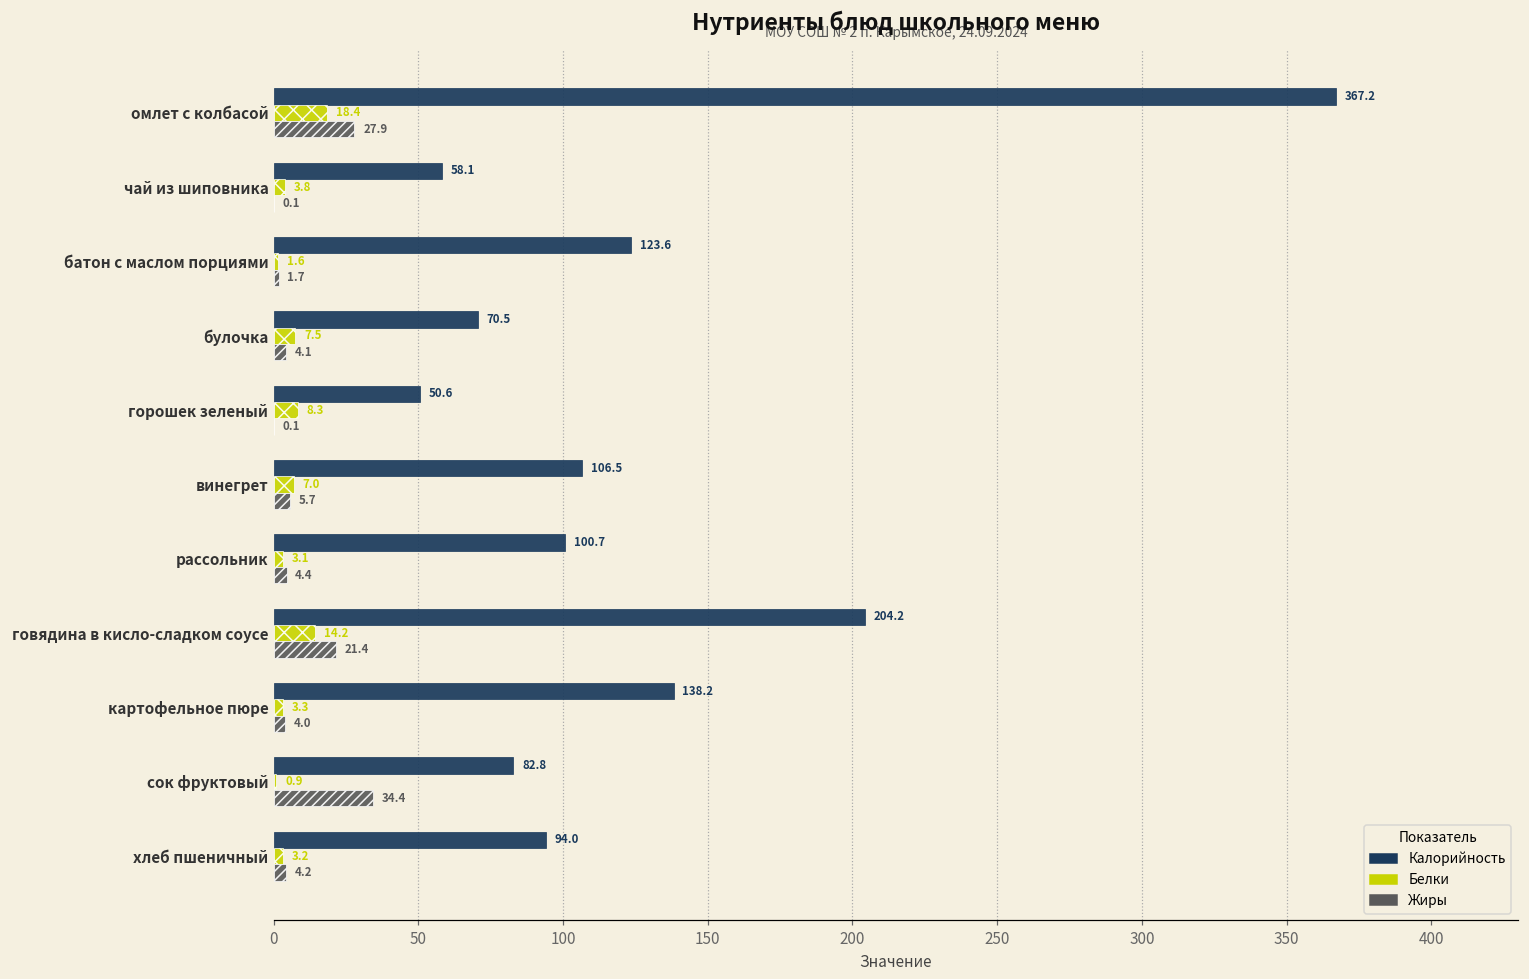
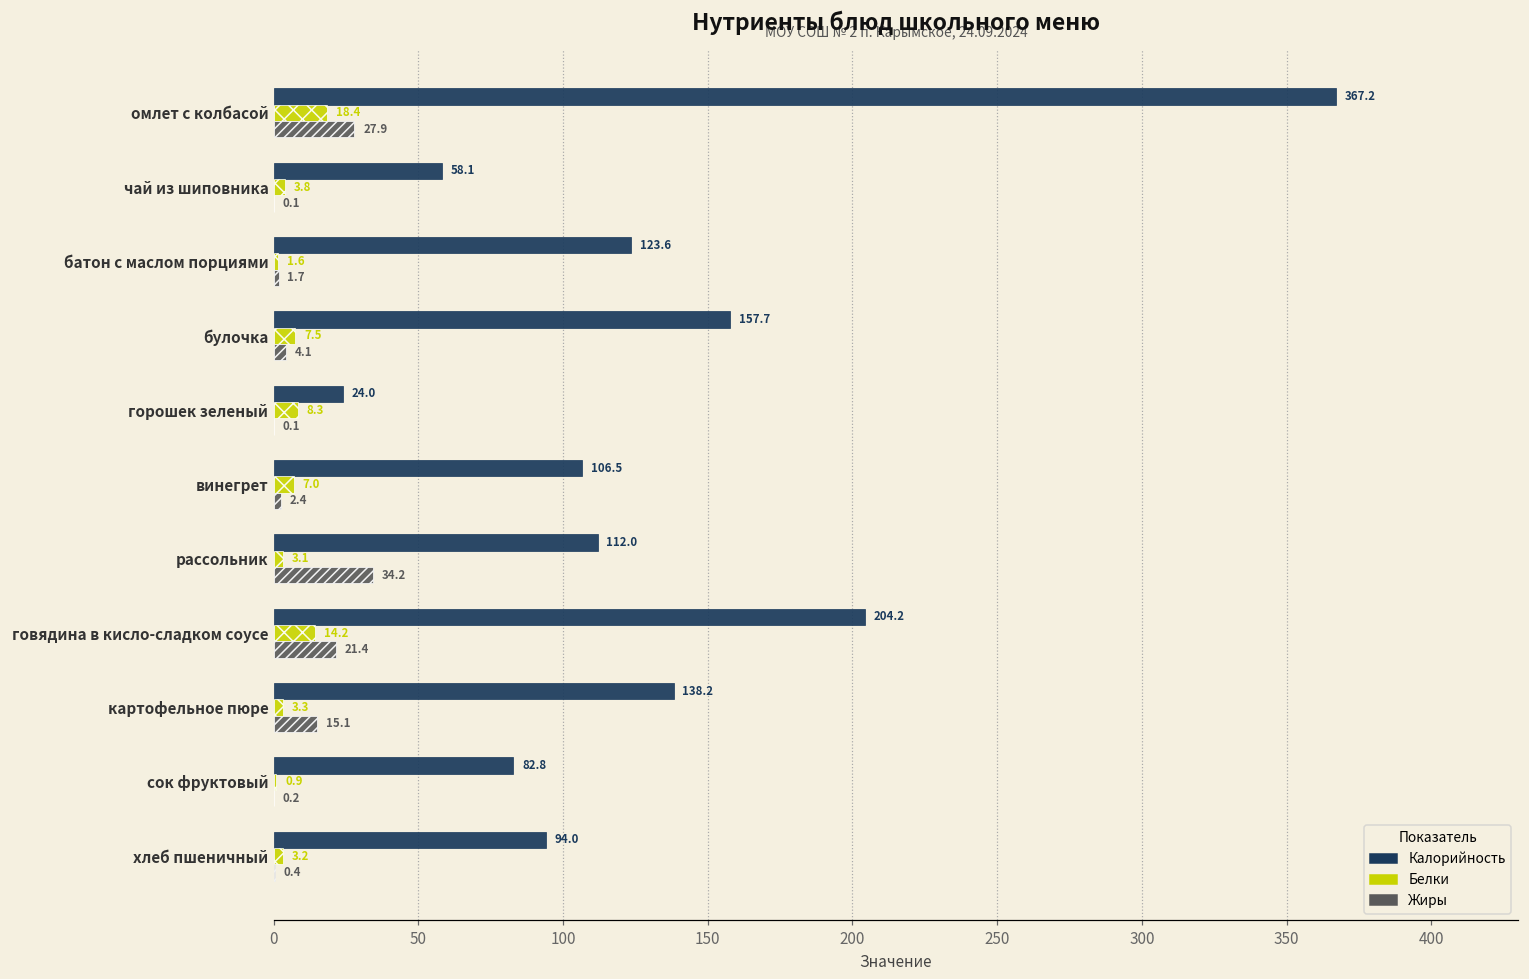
  {
    "Калорийность": {
      "омлет с колбасой": 367.2,
      "чай из шиповника": 58.1,
      "батон с маслом порциями": 123.6,
-     "булочка": 70.5,
-     "горошек зеленый": 50.6,
+     "булочка": 157.7,
+     "горошек зеленый": 24.0,
      "винегрет": 106.5,
-     "рассольник": 100.7,
+     "рассольник": 112.0,
      "говядина в кисло-сладком соусе": 204.2,
      "картофельное пюре": 138.2,
      "сок фруктовый": 82.8,
      "хлеб пшеничный": 94.0
    },
    "Белки": {
      "омлет с колбасой": 18.4,
      "чай из шиповника": 3.8,
      "батон с маслом порциями": 1.6,
      "булочка": 7.5,
      "горошек зеленый": 8.3,
      "винегрет": 7.0,
      "рассольник": 3.1,
      "говядина в кисло-сладком соусе": 14.2,
      "картофельное пюре": 3.3,
      "сок фруктовый": 0.9,
      "хлеб пшеничный": 3.2
    },
    "Жиры": {
      "омлет с колбасой": 27.9,
      "чай из шиповника": 0.1,
      "батон с маслом порциями": 1.7,
      "булочка": 4.1,
      "горошек зеленый": 0.1,
-     "винегрет": 5.7,
-     "рассольник": 4.4,
+     "винегрет": 2.4,
+     "рассольник": 34.2,
      "говядина в кисло-сладком соусе": 21.4,
-     "картофельное пюре": 4.0,
-     "сок фруктовый": 34.4,
-     "хлеб пшеничный": 4.2
+     "картофельное пюре": 15.1,
+     "сок фруктовый": 0.2,
+     "хлеб пшеничный": 0.4
    }
  }
